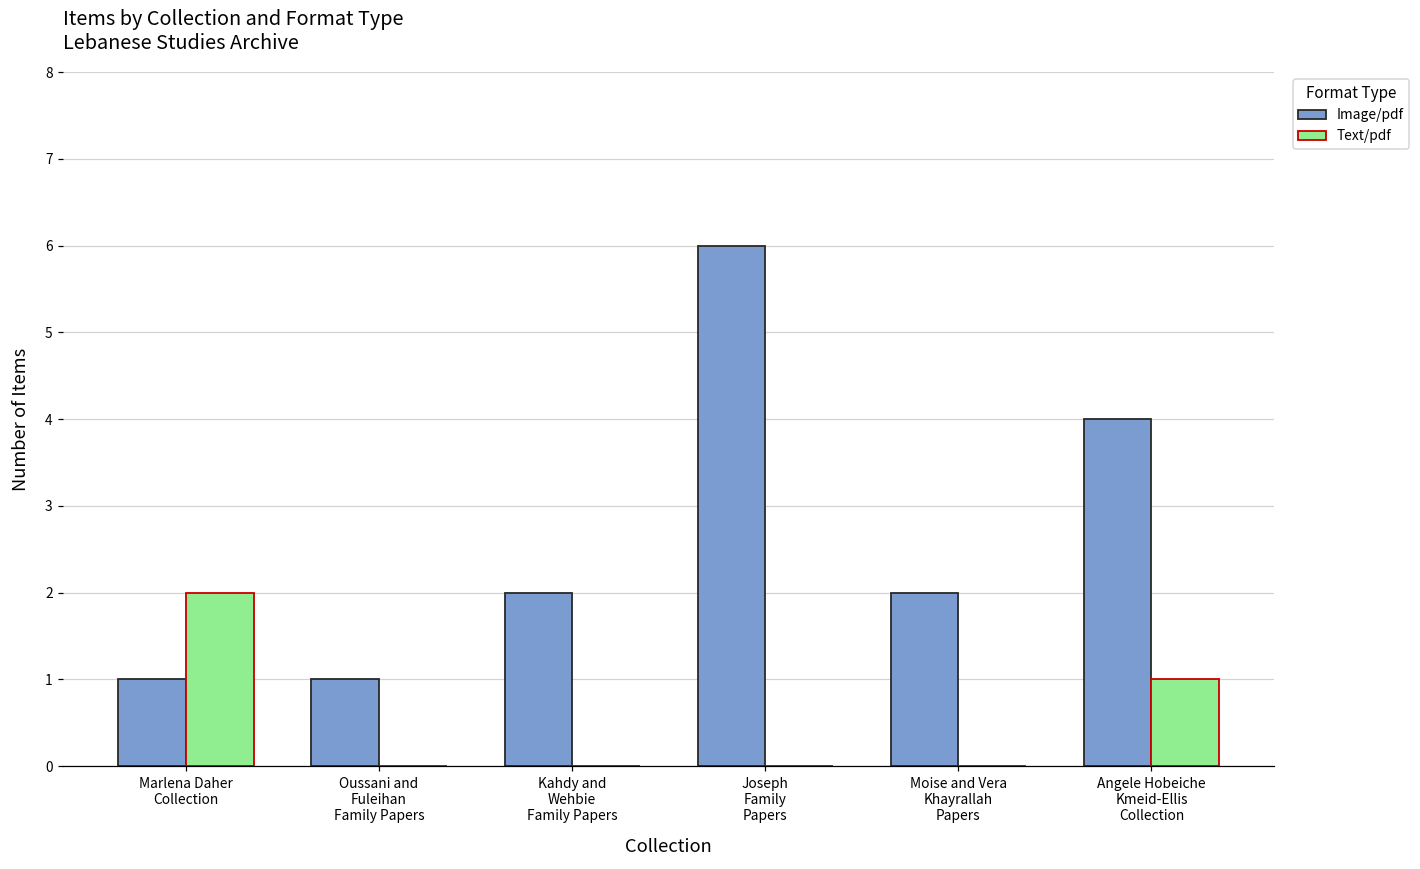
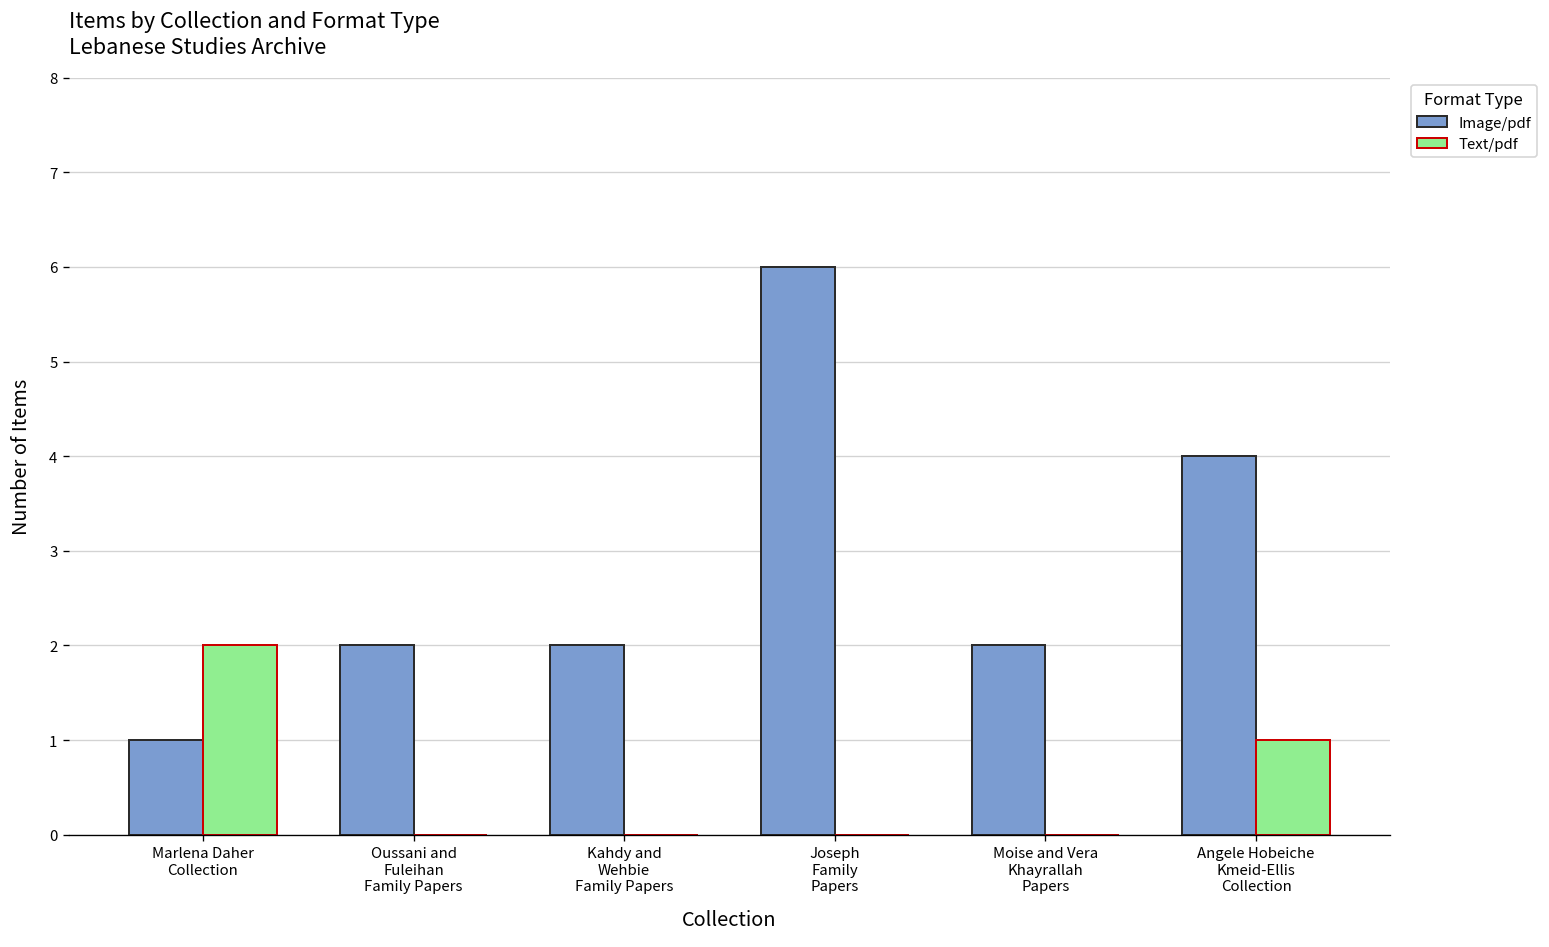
  {
    "Image/pdf": {
      "Marlena Daher Collection": 1,
-     "Oussani and Fuleihan Family Papers": 1,
+     "Oussani and Fuleihan Family Papers": 2,
      "Kahdy and Wehbie Family Papers": 2,
      "Joseph Family Papers": 6,
      "Moise and Vera Khayrallah Papers": 2,
      "Angele Hobeiche Kmeid-Ellis Collection": 4
    },
    "Text/pdf": {
      "Marlena Daher Collection": 2,
      "Oussani and Fuleihan Family Papers": 0,
      "Kahdy and Wehbie Family Papers": 0,
      "Joseph Family Papers": 0,
      "Moise and Vera Khayrallah Papers": 0,
      "Angele Hobeiche Kmeid-Ellis Collection": 1
    }
  }
